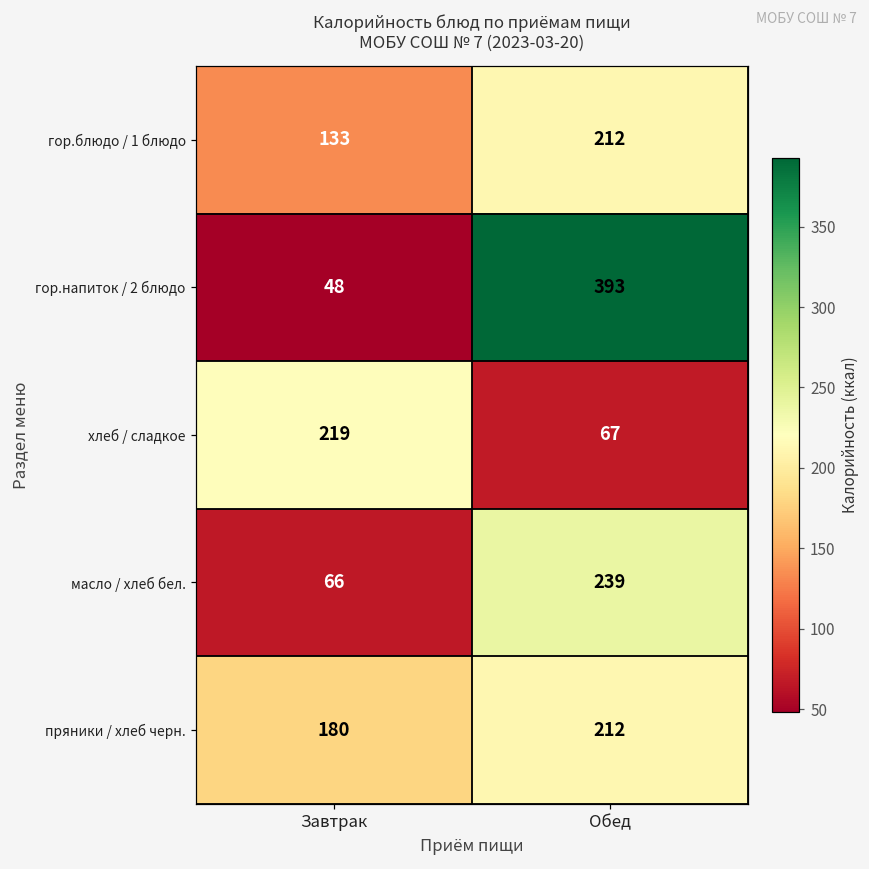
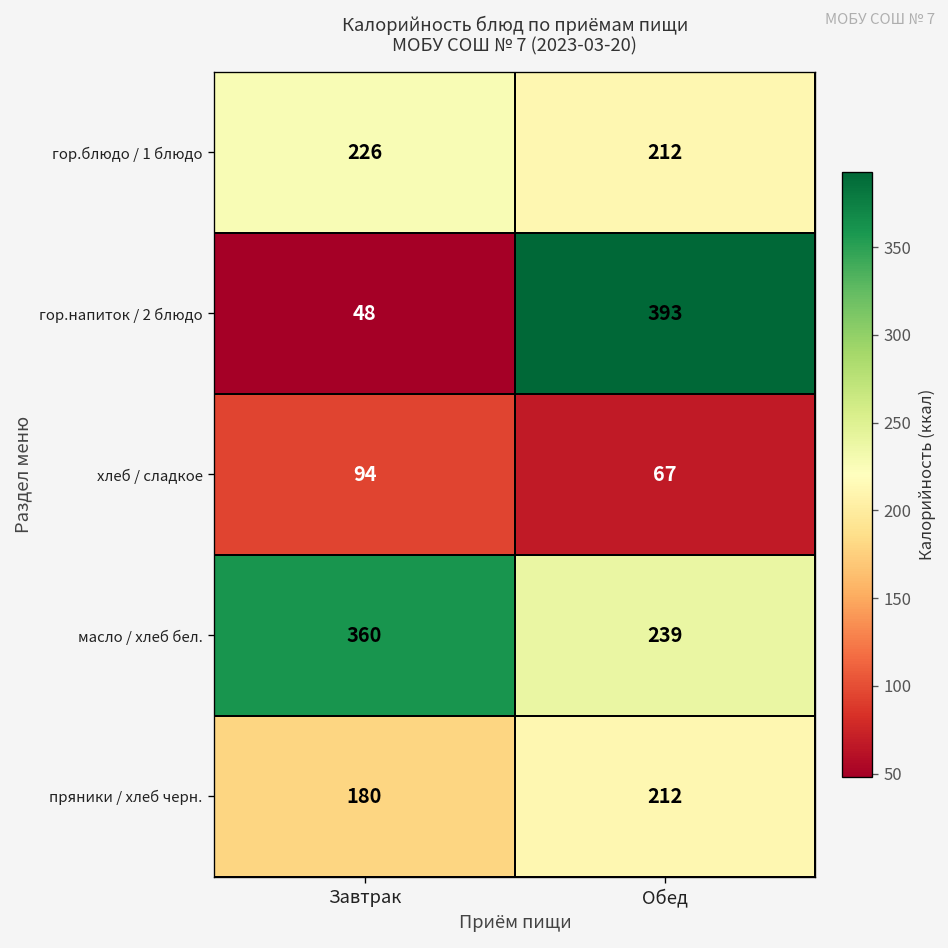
  {
    "гор.блюдо / 1 блюдо": {
-     "Завтрак": 133,
+     "Завтрак": 226,
      "Обед": 212
    },
    "гор.напиток / 2 блюдо": {
      "Завтрак": 48,
      "Обед": 393
    },
    "хлеб / сладкое": {
-     "Завтрак": 219,
+     "Завтрак": 94,
      "Обед": 67
    },
    "масло / хлеб бел.": {
-     "Завтрак": 66,
+     "Завтрак": 360,
      "Обед": 239
    },
    "пряники / хлеб черн.": {
      "Завтрак": 180,
      "Обед": 212
    }
  }
